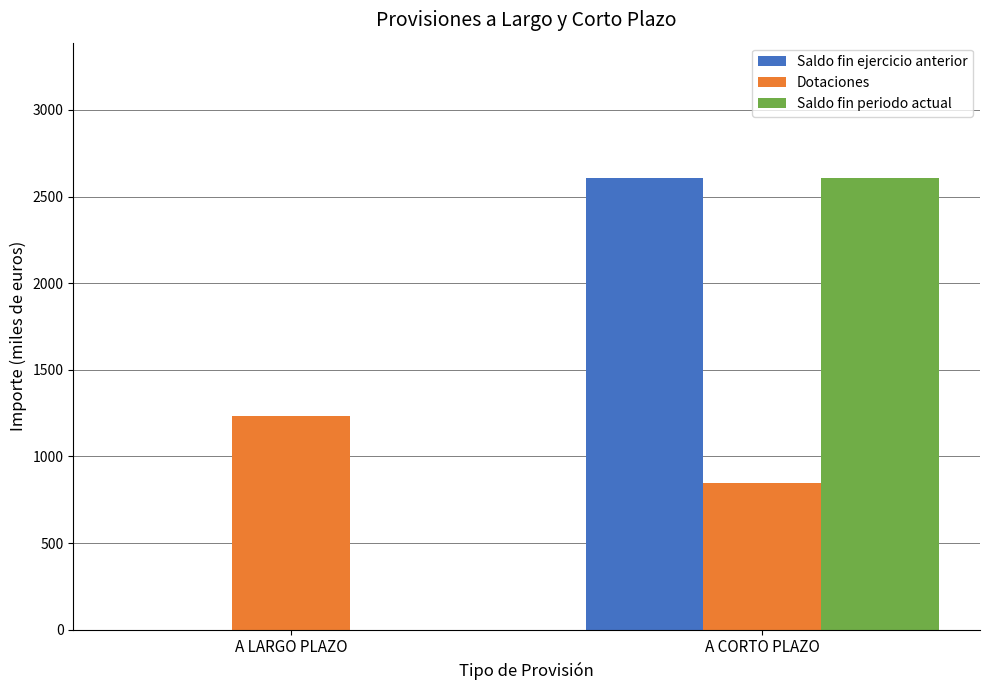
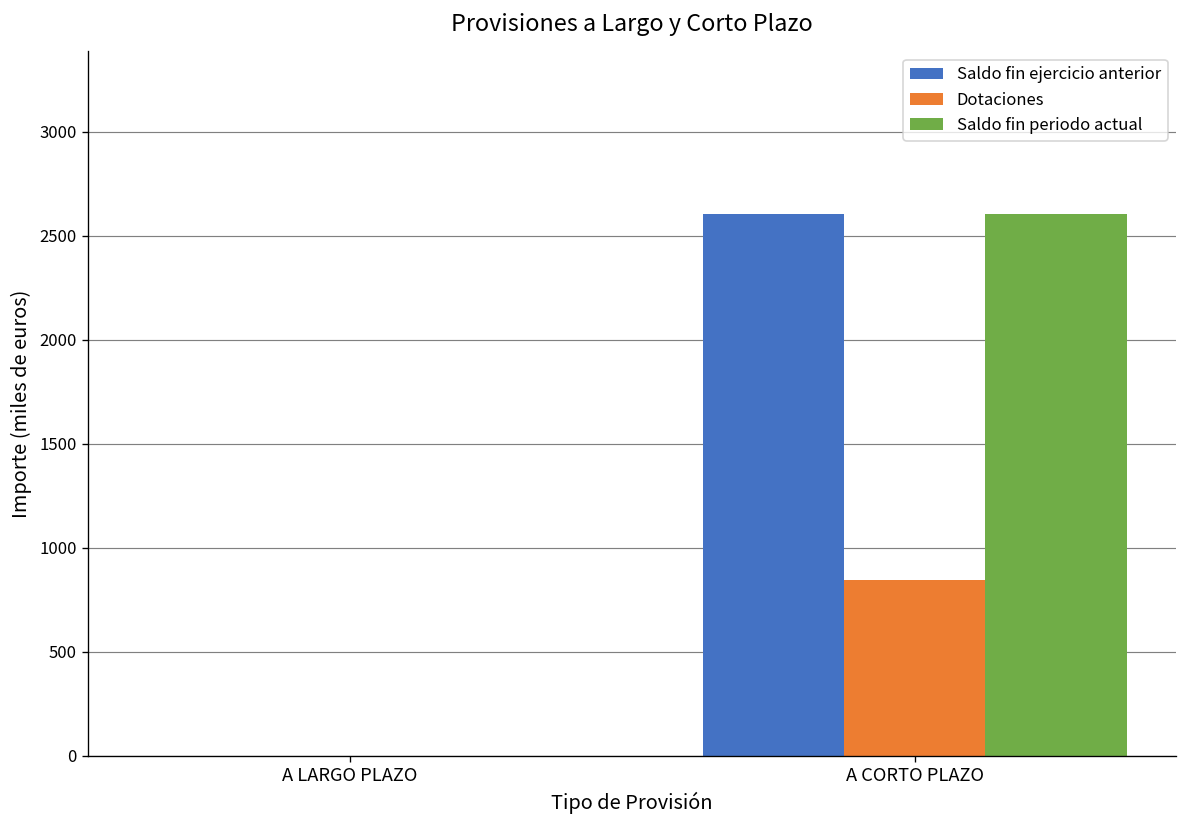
  {
    "Saldo fin ejercicio anterior": {
      "A LARGO PLAZO": 0,
      "A CORTO PLAZO": 2610
    },
    "Dotaciones": {
-     "A LARGO PLAZO": 1230,
+     "A LARGO PLAZO": 0,
      "A CORTO PLAZO": 850
    },
    "Saldo fin periodo actual": {
      "A LARGO PLAZO": 0,
      "A CORTO PLAZO": 2610
    }
  }
